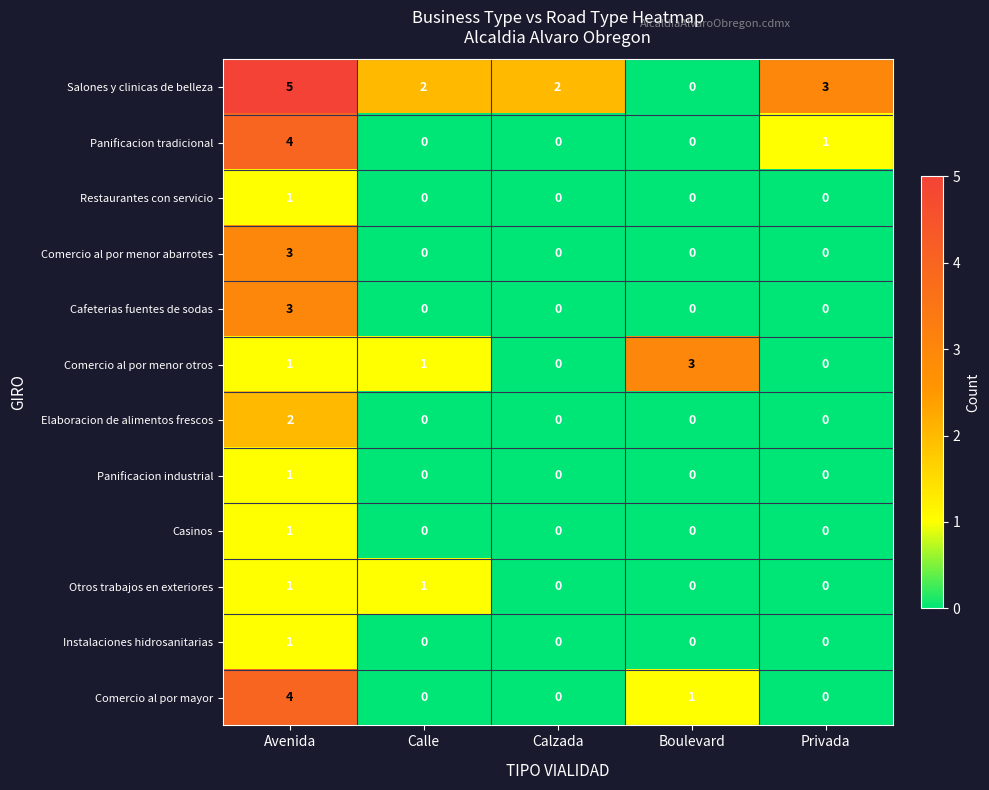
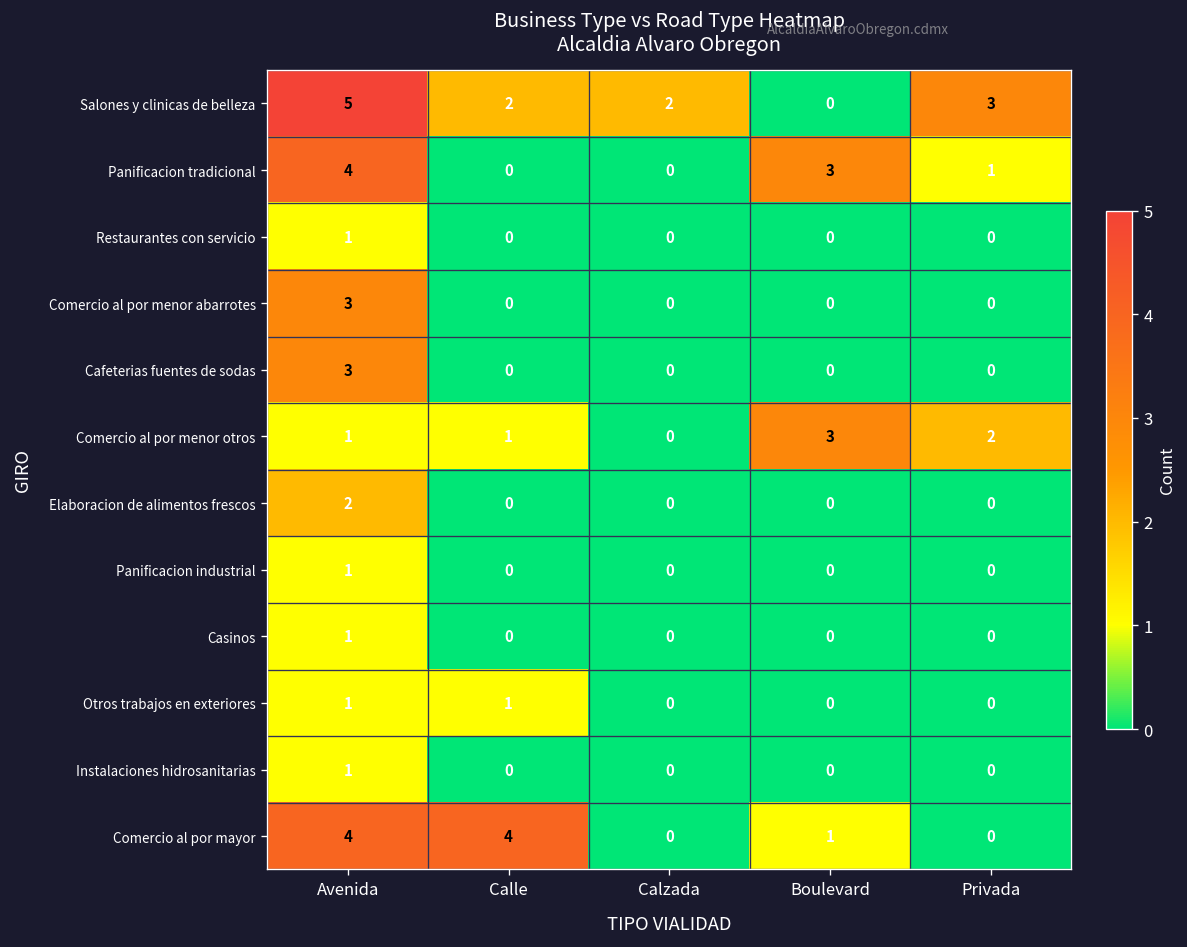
  {
    "Salones y clinicas de belleza": {
      "Avenida": 5,
      "Calle": 2,
      "Calzada": 2,
      "Boulevard": 0,
      "Privada": 3
    },
    "Panificacion tradicional": {
      "Avenida": 4,
      "Calle": 0,
      "Calzada": 0,
-     "Boulevard": 0,
+     "Boulevard": 3,
      "Privada": 1
    },
    "Restaurantes con servicio": {
      "Avenida": 1,
      "Calle": 0,
      "Calzada": 0,
      "Boulevard": 0,
      "Privada": 0
    },
    "Comercio al por menor abarrotes": {
      "Avenida": 3,
      "Calle": 0,
      "Calzada": 0,
      "Boulevard": 0,
      "Privada": 0
    },
    "Cafeterias fuentes de sodas": {
      "Avenida": 3,
      "Calle": 0,
      "Calzada": 0,
      "Boulevard": 0,
      "Privada": 0
    },
    "Comercio al por menor otros": {
      "Avenida": 1,
      "Calle": 1,
      "Calzada": 0,
      "Boulevard": 3,
-     "Privada": 0
+     "Privada": 2
    },
    "Elaboracion de alimentos frescos": {
      "Avenida": 2,
      "Calle": 0,
      "Calzada": 0,
      "Boulevard": 0,
      "Privada": 0
    },
    "Panificacion industrial": {
      "Avenida": 1,
      "Calle": 0,
      "Calzada": 0,
      "Boulevard": 0,
      "Privada": 0
    },
    "Casinos": {
      "Avenida": 1,
      "Calle": 0,
      "Calzada": 0,
      "Boulevard": 0,
      "Privada": 0
    },
    "Otros trabajos en exteriores": {
      "Avenida": 1,
      "Calle": 1,
      "Calzada": 0,
      "Boulevard": 0,
      "Privada": 0
    },
    "Instalaciones hidrosanitarias": {
      "Avenida": 1,
      "Calle": 0,
      "Calzada": 0,
      "Boulevard": 0,
      "Privada": 0
    },
    "Comercio al por mayor": {
      "Avenida": 4,
-     "Calle": 0,
+     "Calle": 4,
      "Calzada": 0,
      "Boulevard": 1,
      "Privada": 0
    }
  }
